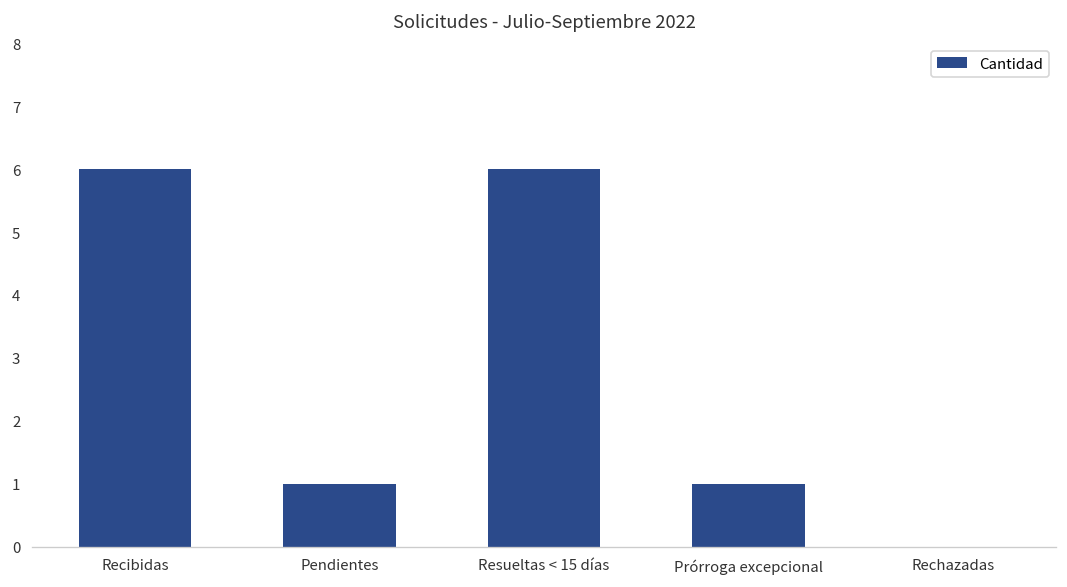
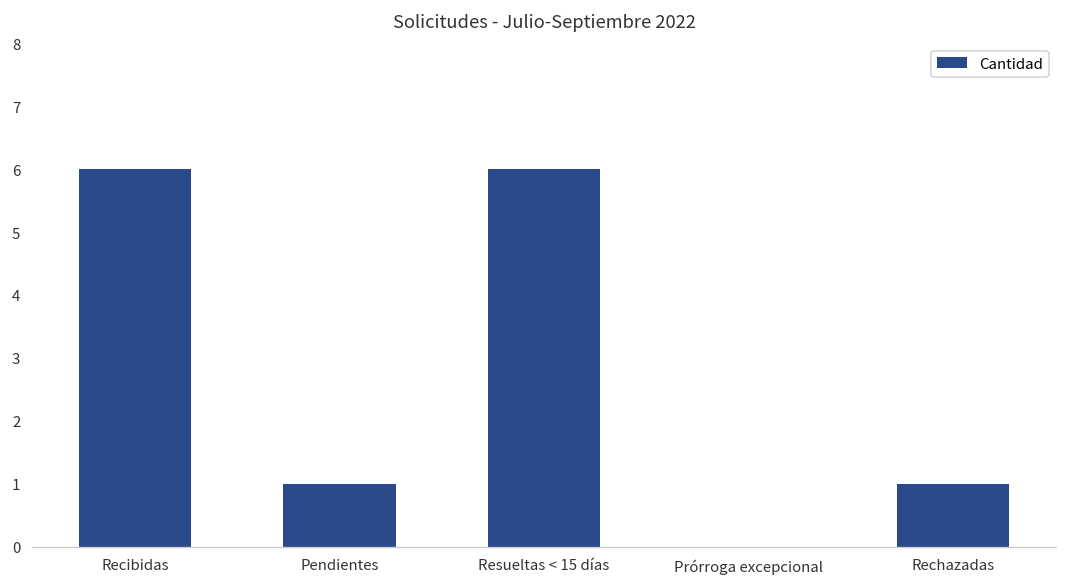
  {
    "Recibidas": 6,
    "Pendientes": 1,
    "Resueltas < 15 días": 6,
-   "Prórroga excepcional": 1,
-   "Rechazadas": 0
+   "Prórroga excepcional": 0,
+   "Rechazadas": 1
  }
